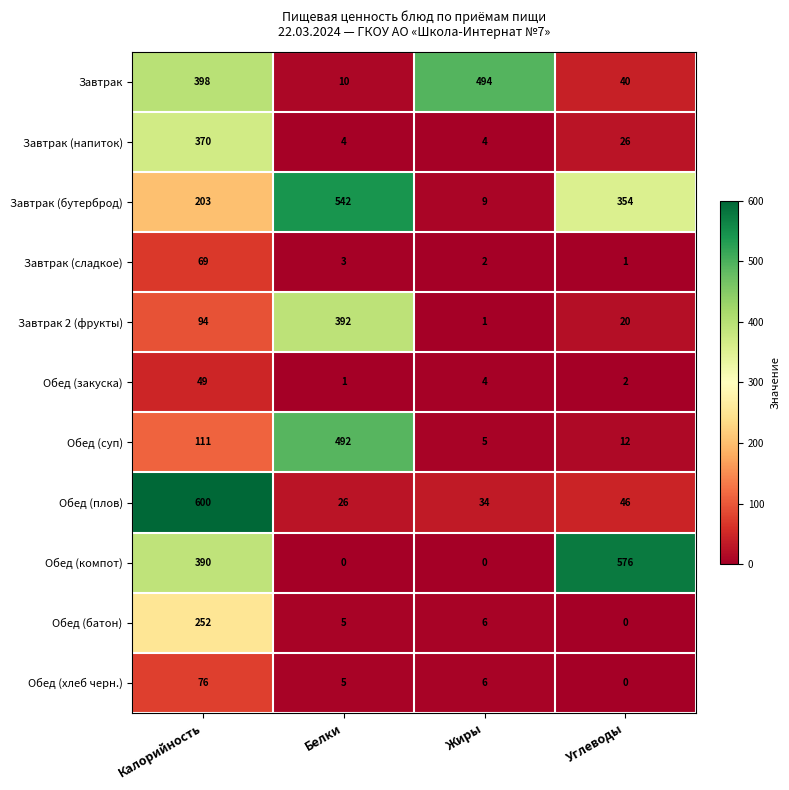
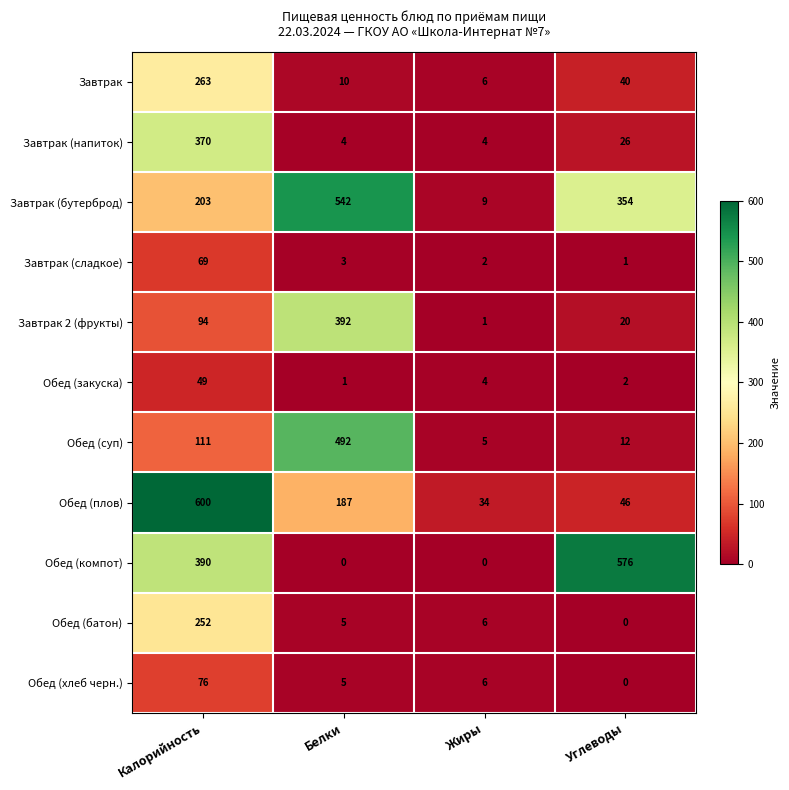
  {
    "Завтрак": {
-     "Калорийность": 398,
+     "Калорийность": 263,
      "Белки": 10,
-     "Жиры": 494,
+     "Жиры": 6,
      "Углеводы": 40
    },
    "Завтрак (напиток)": {
      "Калорийность": 370,
      "Белки": 4,
      "Жиры": 4,
      "Углеводы": 26
    },
    "Завтрак (бутерброд)": {
      "Калорийность": 203,
      "Белки": 542,
      "Жиры": 9,
      "Углеводы": 354
    },
    "Завтрак (сладкое)": {
      "Калорийность": 69,
      "Белки": 3,
      "Жиры": 2,
      "Углеводы": 1
    },
    "Завтрак 2 (фрукты)": {
      "Калорийность": 94,
      "Белки": 392,
      "Жиры": 1,
      "Углеводы": 20
    },
    "Обед (закуска)": {
      "Калорийность": 49,
      "Белки": 1,
      "Жиры": 4,
      "Углеводы": 2
    },
    "Обед (суп)": {
      "Калорийность": 111,
      "Белки": 492,
      "Жиры": 5,
      "Углеводы": 12
    },
    "Обед (плов)": {
      "Калорийность": 600,
-     "Белки": 26,
+     "Белки": 187,
      "Жиры": 34,
      "Углеводы": 46
    },
    "Обед (компот)": {
      "Калорийность": 390,
      "Белки": 0,
      "Жиры": 0,
      "Углеводы": 576
    },
    "Обед (батон)": {
      "Калорийность": 252,
      "Белки": 5,
      "Жиры": 6,
      "Углеводы": 0
    },
    "Обед (хлеб черн.)": {
      "Калорийность": 76,
      "Белки": 5,
      "Жиры": 6,
      "Углеводы": 0
    }
  }
